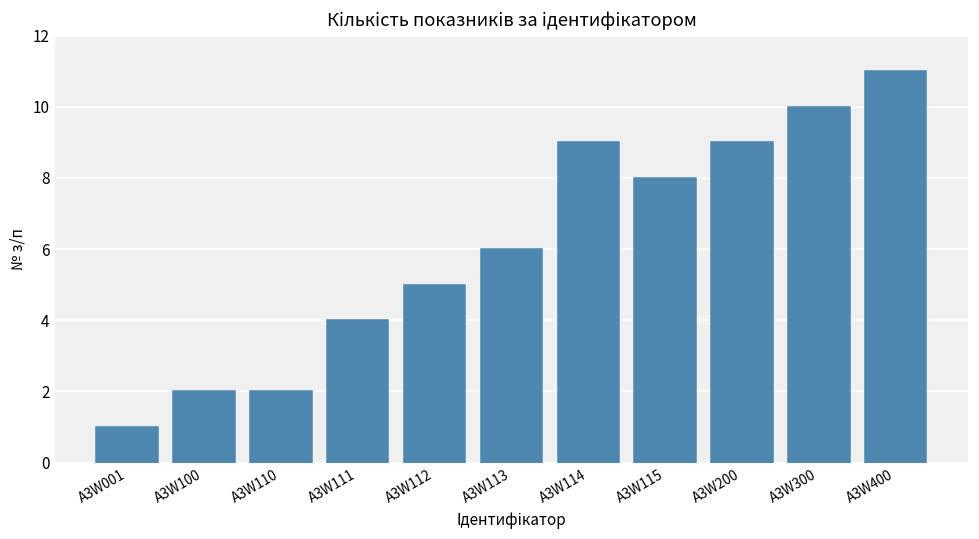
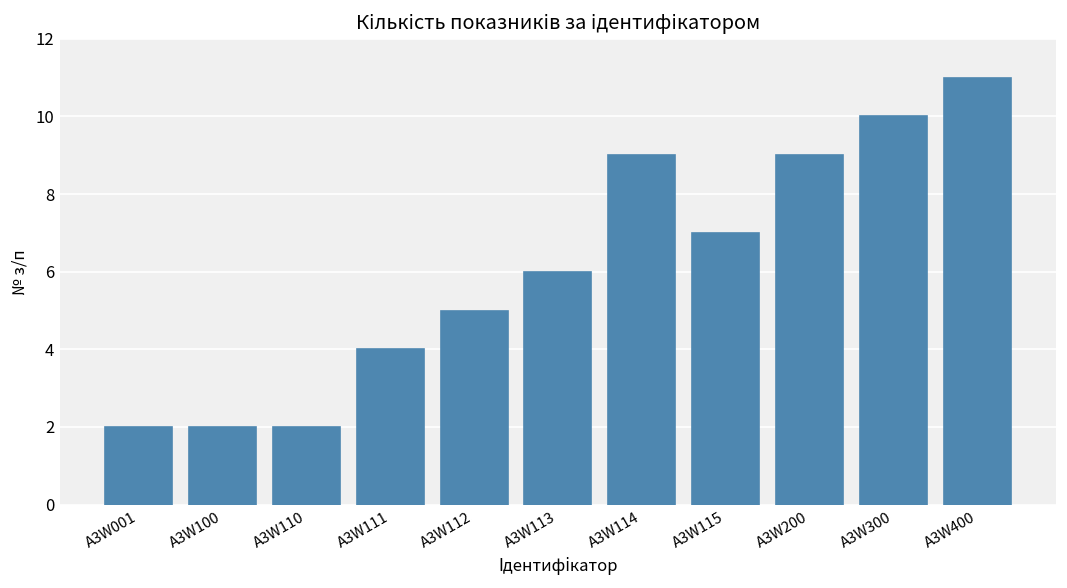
  {
-   "A3W001": 1,
+   "A3W001": 2,
    "A3W100": 2,
    "A3W110": 2,
    "A3W111": 4,
    "A3W112": 5,
    "A3W113": 6,
    "A3W114": 9,
-   "A3W115": 8,
+   "A3W115": 7,
    "A3W200": 9,
    "A3W300": 10,
    "A3W400": 11
  }
